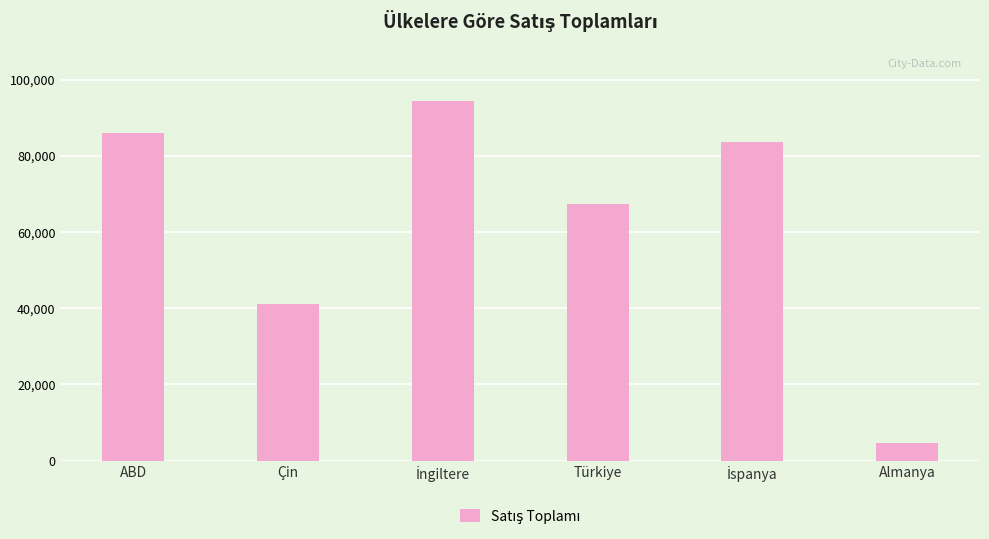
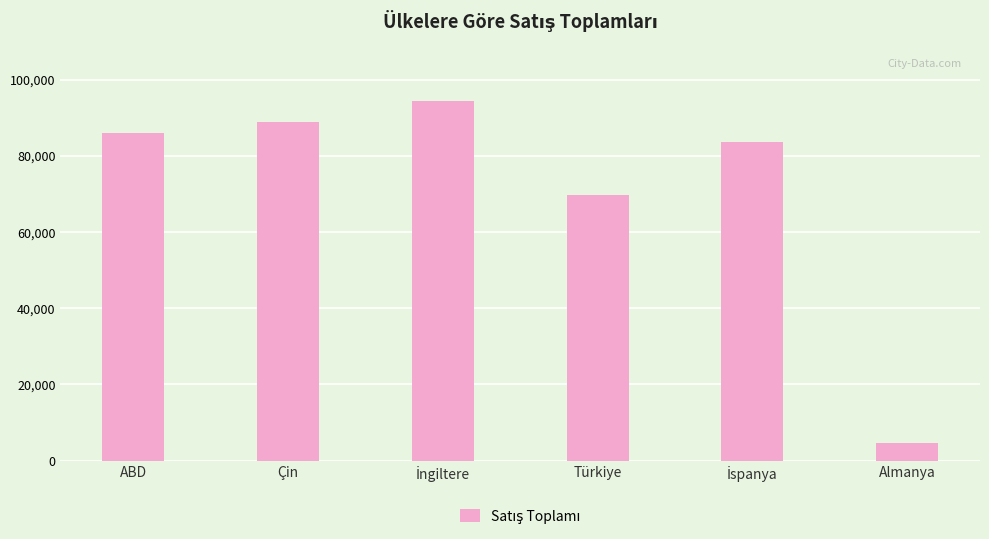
  {
    "ABD": "86,000",
-   "Çin": "41,000",
+   "Çin": "89,000",
    "İngiltere": "95,000",
-   "Türkiye": "67,000",
+   "Türkiye": "70,000",
    "İspanya": "84,000",
    "Almanya": "5,000"
  }
